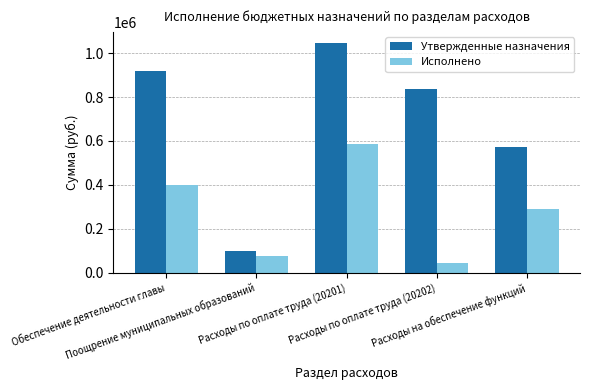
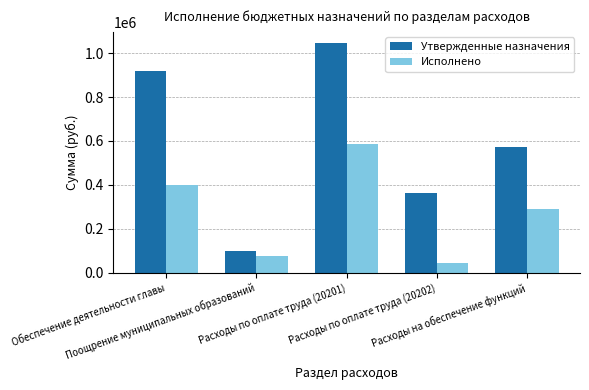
  {
    "Утвержденные назначения": {
      "Обеспечение деятельности главы": 920000,
      "Поощрение муниципальных образований": 100000,
      "Расходы по оплате труда (20201)": 1040000,
-     "Расходы по оплате труда (20202)": 830000,
+     "Расходы по оплате труда (20202)": 360000,
      "Расходы на обеспечение функций": 570000
    },
    "Исполнено": {
      "Обеспечение деятельности главы": 400000,
      "Поощрение муниципальных образований": 70000,
      "Расходы по оплате труда (20201)": 590000,
      "Расходы по оплате труда (20202)": 40000,
      "Расходы на обеспечение функций": 290000
    }
  }
